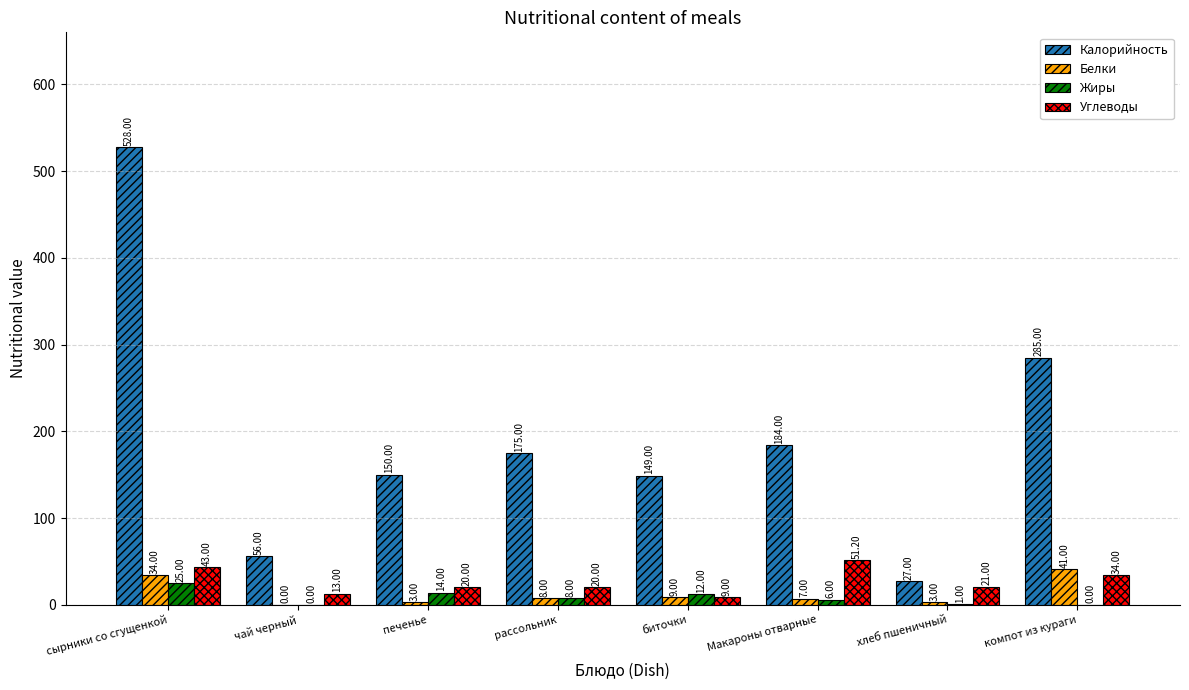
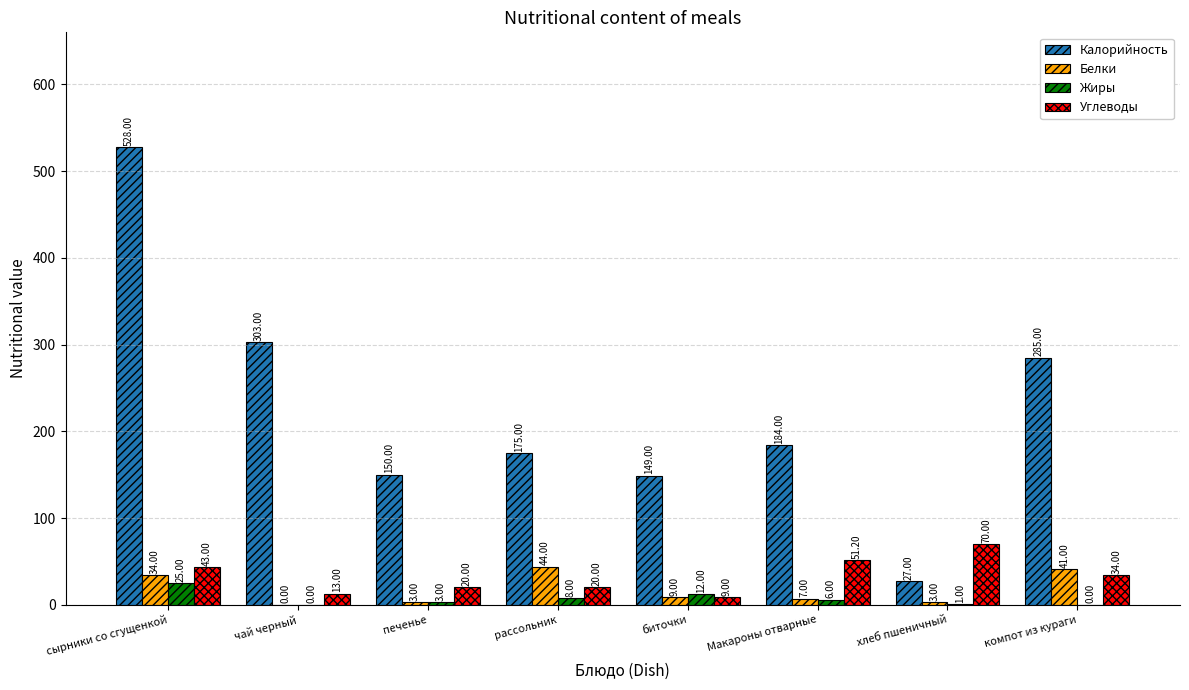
  {
    "Калорийность": {
      "сырники со сгущенкой": 528.00,
-     "чай черный": 56.00,
+     "чай черный": 303.00,
      "печенье": 150.00,
      "рассольник": 175.00,
      "биточки": 149.00,
      "Макароны отварные": 184.00,
      "хлеб пшеничный": 27.00,
      "компот из кураги": 285.00
    },
    "Белки": {
      "сырники со сгущенкой": 34.00,
      "чай черный": 0.00,
      "печенье": 3.00,
-     "рассольник": 8.00,
+     "рассольник": 44.00,
      "биточки": 9.00,
      "Макароны отварные": 7.00,
      "хлеб пшеничный": 3.00,
      "компот из кураги": 41.00
    },
    "Жиры": {
      "сырники со сгущенкой": 25.00,
      "чай черный": 0.00,
-     "печенье": 14.00,
+     "печенье": 3.00,
      "рассольник": 8.00,
      "биточки": 12.00,
      "Макароны отварные": 6.00,
      "хлеб пшеничный": 1.00,
      "компот из кураги": 0.00
    },
    "Углеводы": {
      "сырники со сгущенкой": 43.00,
      "чай черный": 13.00,
      "печенье": 20.00,
      "рассольник": 20.00,
      "биточки": 9.00,
      "Макароны отварные": 51.20,
-     "хлеб пшеничный": 21.00,
+     "хлеб пшеничный": 70.00,
      "компот из кураги": 34.00
    }
  }
